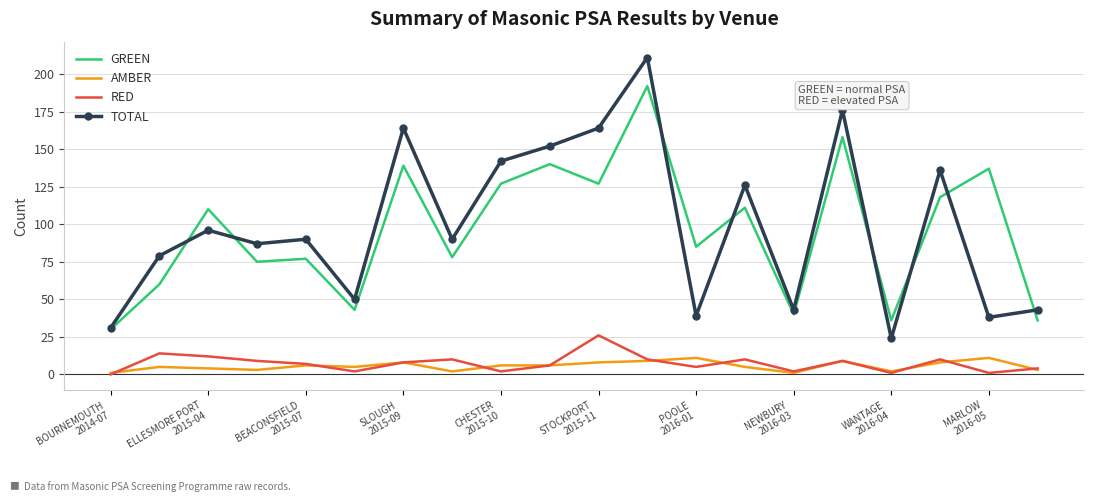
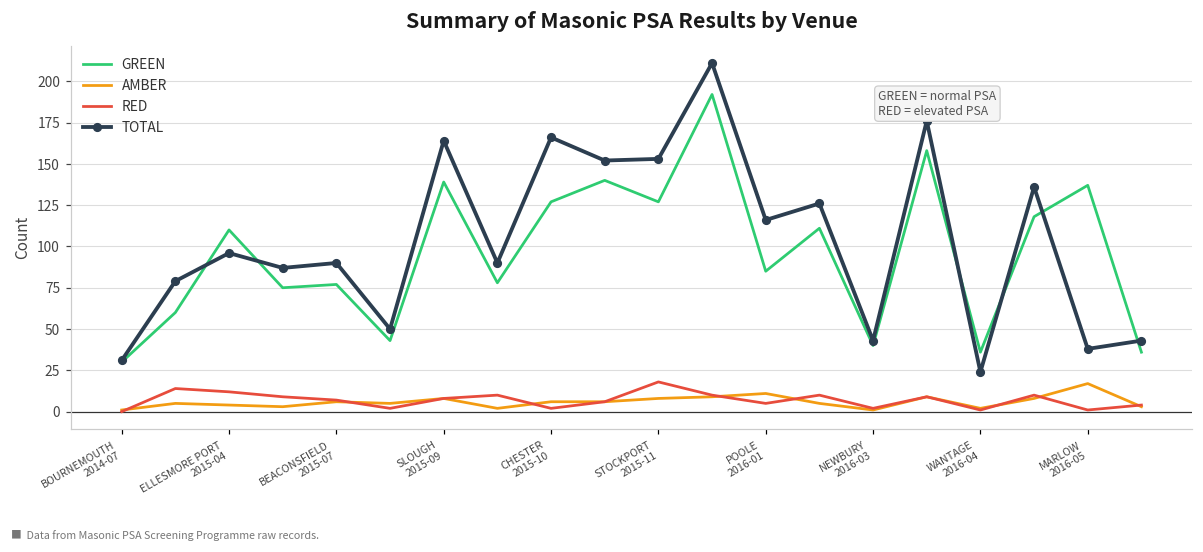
  {
    "GREEN": {
      "ELLESMORE PORT 2015-04": 110,
      "BEACONSFIELD 2015-07": 77,
      "SLOUGH 2015-09": 139,
      "CHESTER 2015-10": 127,
      "STOCKPORT 2015-11": 127,
      "POOLE 2016-01": 85,
      "NEWBURY 2016-03": 40,
      "WANTAGE 2016-04": 36,
      "MARLOW 2016-05": 137
    },
    "AMBER": {
      "ELLESMORE PORT 2015-04": 4,
      "CHESTER 2015-10": 6,
      "STOCKPORT 2015-11": 8,
      "POOLE 2016-01": 11,
-     "MARLOW 2016-05": 11
+     "MARLOW 2016-05": 17
    },
    "RED": {
      "ELLESMORE PORT 2015-04": 12,
      "CHESTER 2015-10": 2,
-     "STOCKPORT 2015-11": 26,
+     "STOCKPORT 2015-11": 18,
      "POOLE 2016-01": 5,
      "MARLOW 2016-05": 1
    },
    "TOTAL": {
      "ELLESMORE PORT 2015-04": 96,
      "BEACONSFIELD 2015-07": 90,
      "SLOUGH 2015-09": 164,
-     "CHESTER 2015-10": 142,
-     "STOCKPORT 2015-11": 164,
-     "POOLE 2016-01": 39,
+     "CHESTER 2015-10": 166,
+     "STOCKPORT 2015-11": 153,
+     "POOLE 2016-01": 116,
      "NEWBURY 2016-03": 43,
      "WANTAGE 2016-04": 24,
      "MARLOW 2016-05": 38
    }
  }
